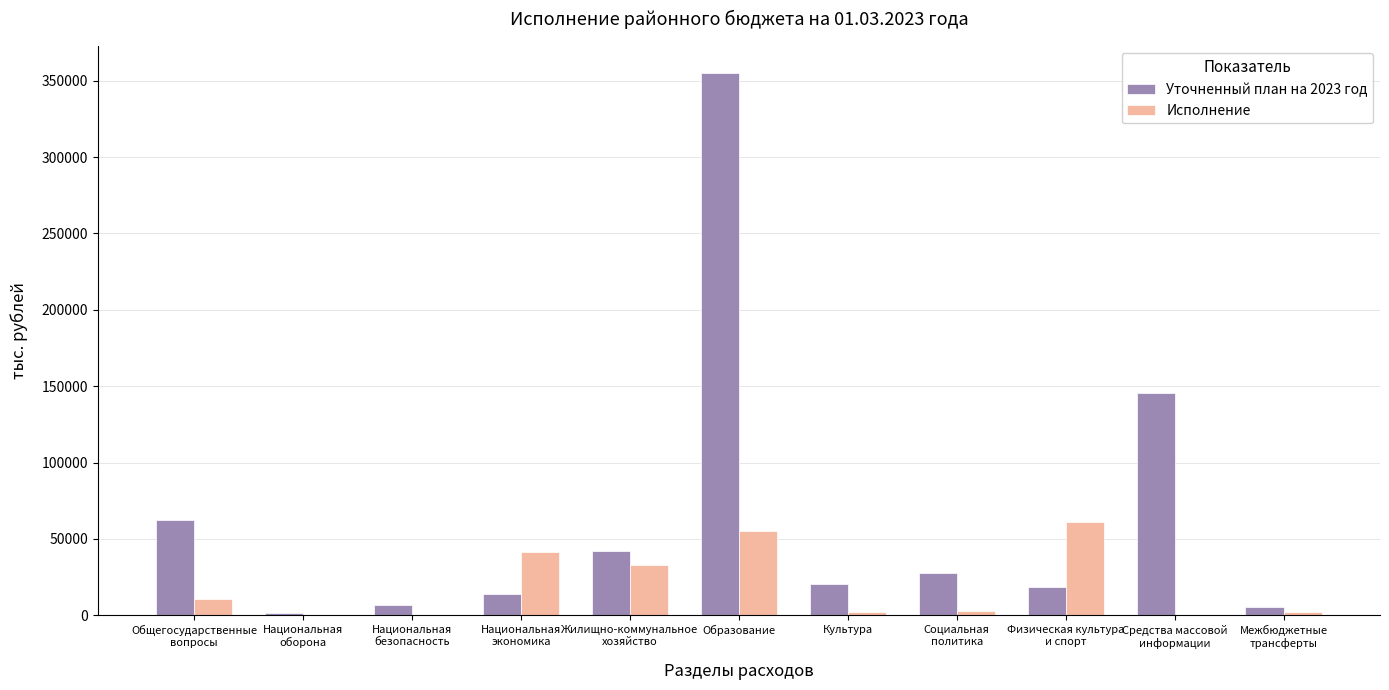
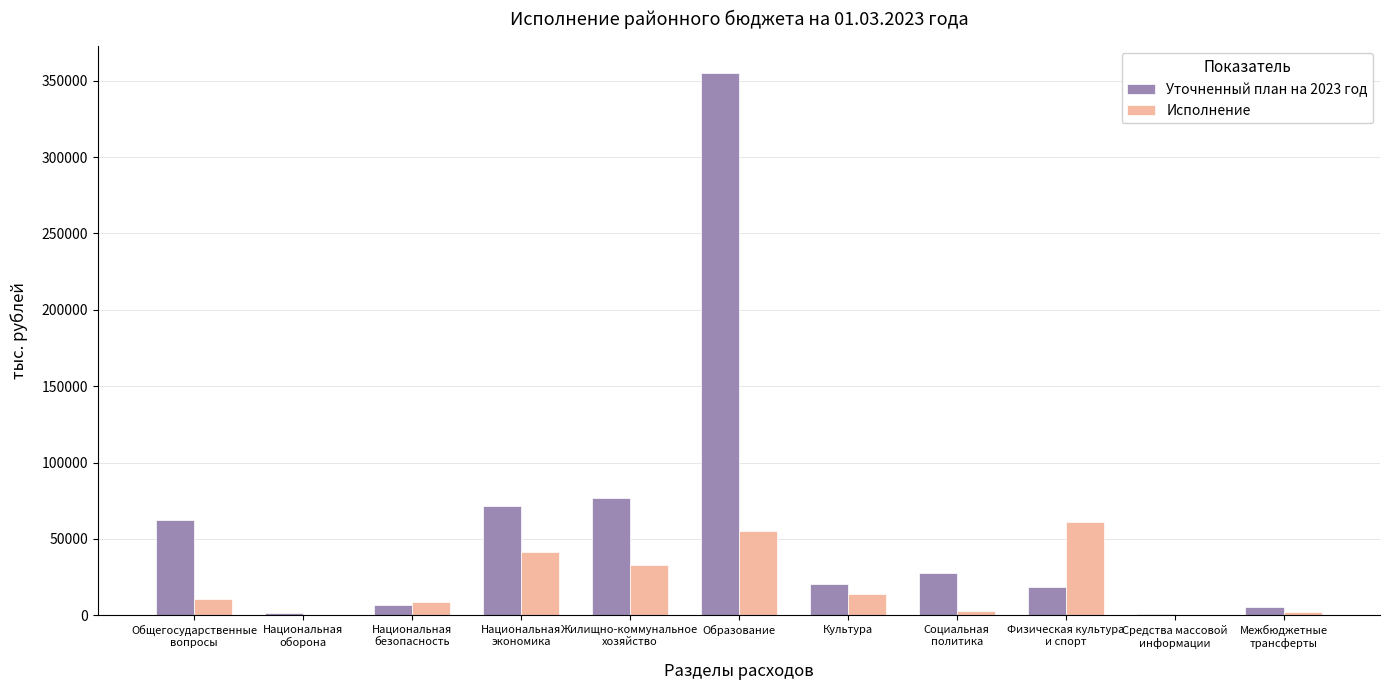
  {
    "Уточненный план на 2023 год": {
      "Общегосударственные вопросы": 63000,
      "Национальная безопасность": 7000,
-     "Национальная экономика": 14000,
-     "Жилищно-коммунальное хозяйство": 42000,
+     "Национальная экономика": 71000,
+     "Жилищно-коммунальное хозяйство": 77000,
      "Образование": 355000,
      "Культура": 21000,
      "Социальная политика": 28000,
      "Физическая культура и спорт": 18000,
-     "Средства массовой информации": 146000,
+     "Средства массовой информации": 1000,
      "Межбюджетные трансферты": 5000
    },
    "Исполнение": {
      "Общегосударственные вопросы": 10000,
-     "Национальная безопасность": 0,
+     "Национальная безопасность": 9000,
      "Национальная экономика": 42000,
      "Жилищно-коммунальное хозяйство": 33000,
      "Образование": 55000,
-     "Культура": 2000,
+     "Культура": 14000,
      "Социальная политика": 3000,
      "Физическая культура и спорт": 61000,
      "Межбюджетные трансферты": 2000
    }
  }
